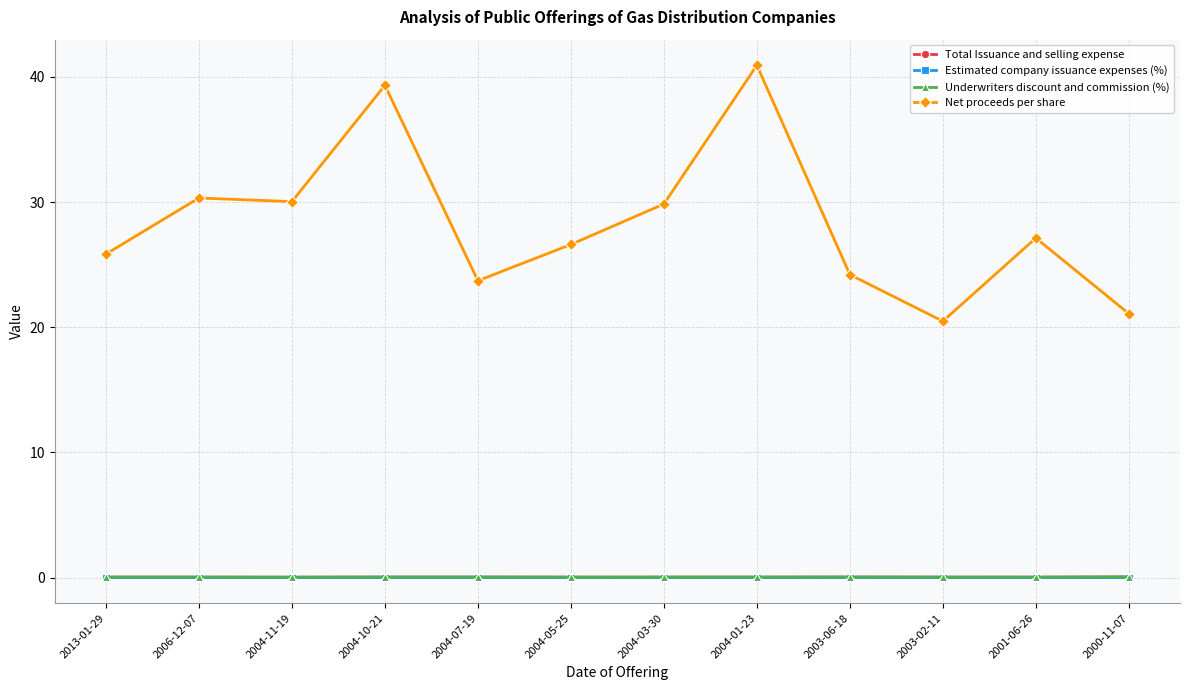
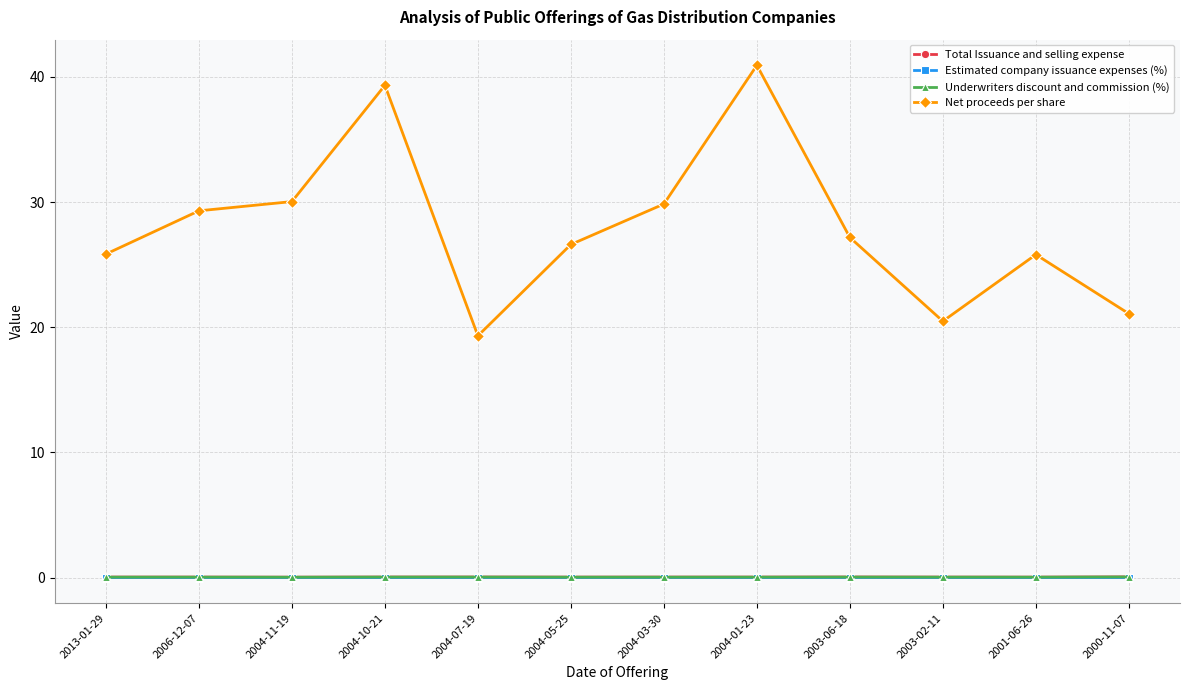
  {
    "Net proceeds per share": {
      "2013-01-29": 25.8,
-     "2006-12-07": 30.3,
+     "2006-12-07": 29.3,
      "2004-11-19": 30.0,
      "2004-10-21": 39.3,
-     "2004-07-19": 23.7,
+     "2004-07-19": 19.3,
      "2004-05-25": 26.6,
      "2004-03-30": 29.8,
      "2004-01-23": 40.9,
-     "2003-06-18": 24.2,
+     "2003-06-18": 27.2,
      "2003-02-11": 20.5,
-     "2001-06-26": 27.1,
+     "2001-06-26": 25.8,
      "2000-11-07": 21.1
    }
  }
